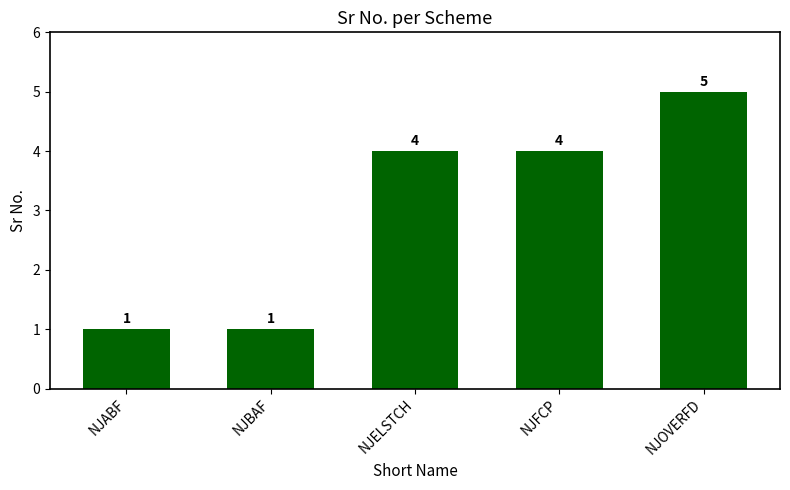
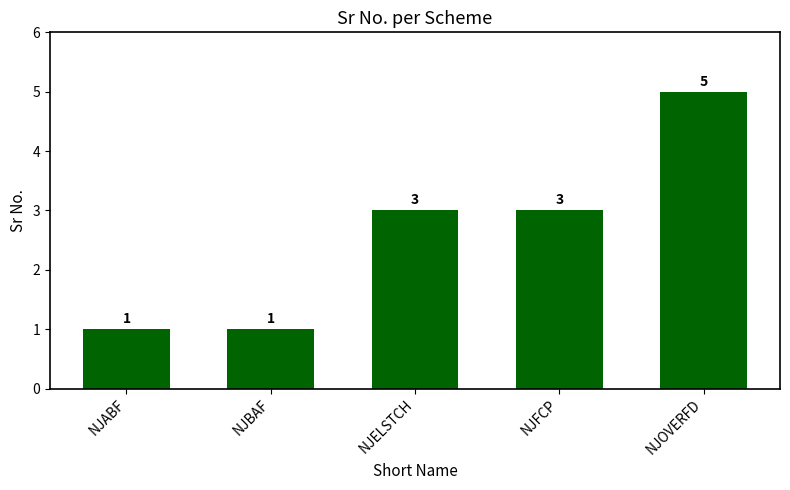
  {
    "NJABF": 1,
    "NJBAF": 1,
-   "NJELSTCH": 4,
-   "NJFCP": 4,
+   "NJELSTCH": 3,
+   "NJFCP": 3,
    "NJOVERFD": 5
  }
